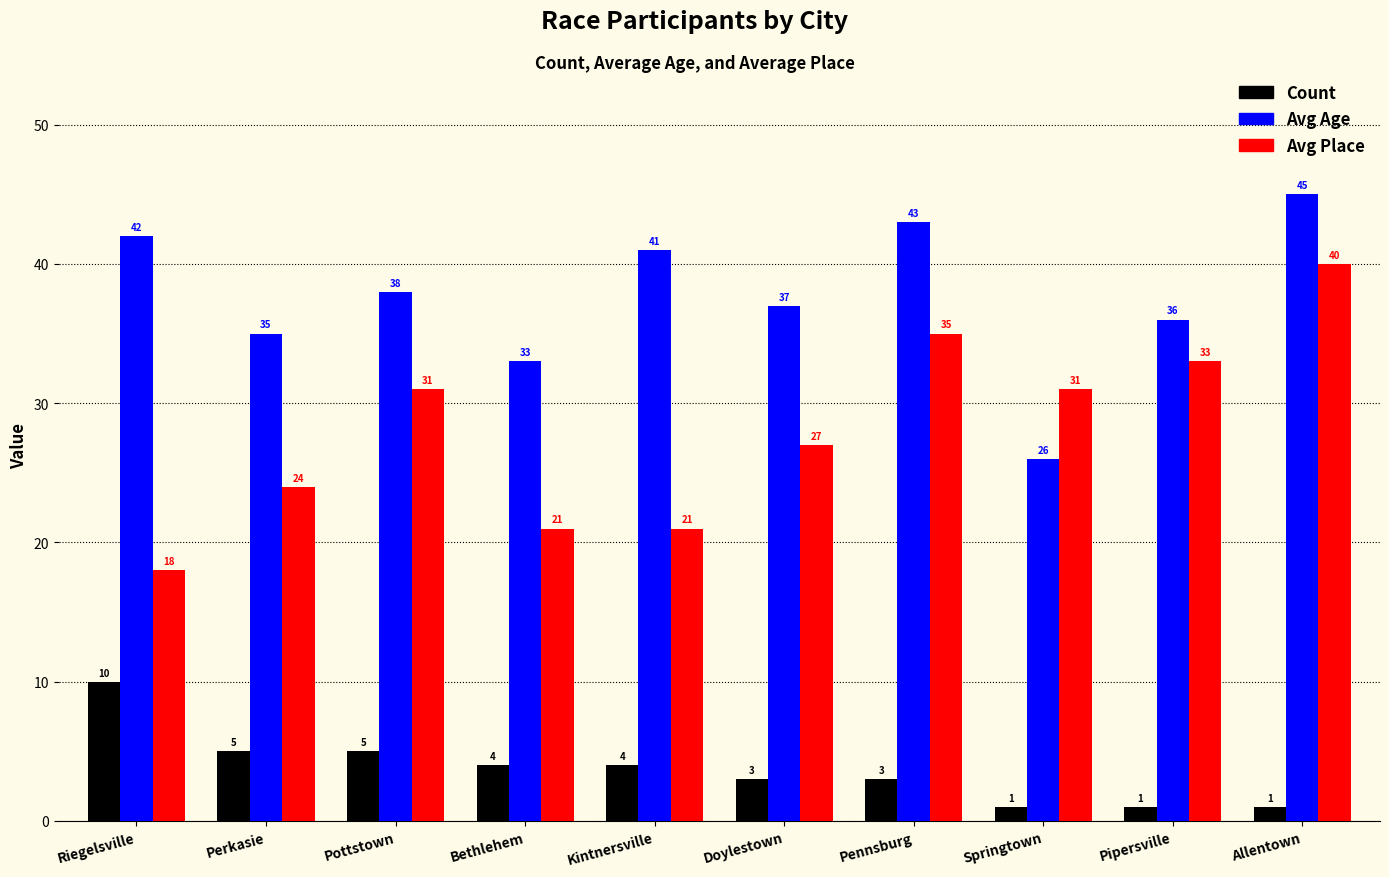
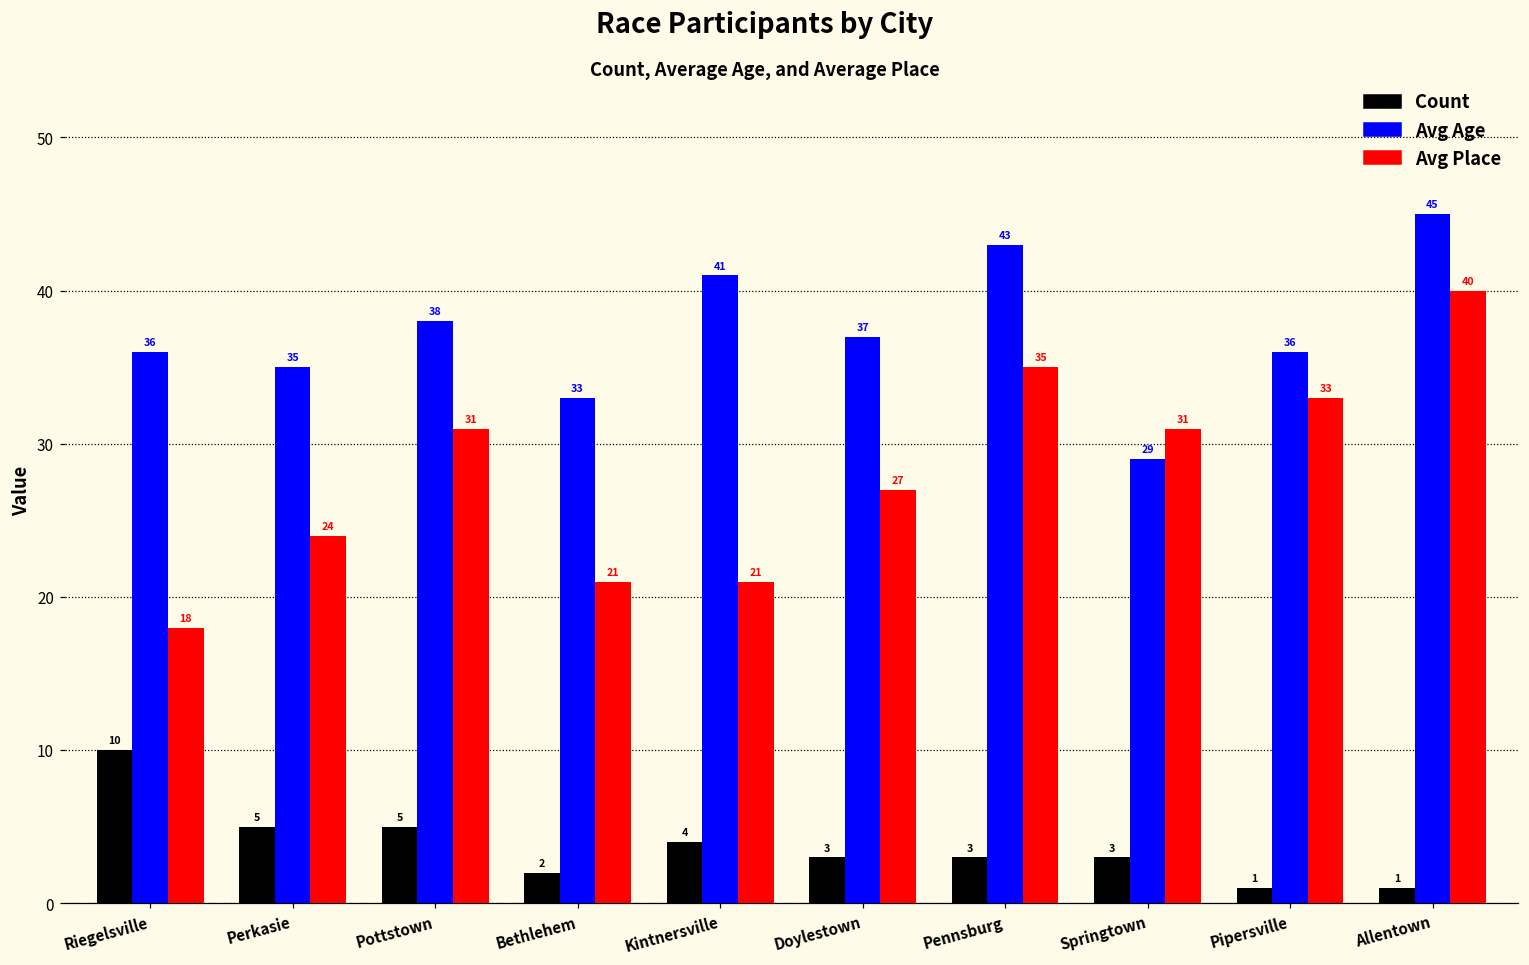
  {
    "Count": {
      "Riegelsville": 10,
      "Perkasie": 5,
      "Pottstown": 5,
-     "Bethlehem": 4,
+     "Bethlehem": 2,
      "Kintnersville": 4,
      "Doylestown": 3,
      "Pennsburg": 3,
-     "Springtown": 1,
+     "Springtown": 3,
      "Pipersville": 1,
      "Allentown": 1
    },
    "Avg Age": {
-     "Riegelsville": 42,
+     "Riegelsville": 36,
      "Perkasie": 35,
      "Pottstown": 38,
      "Bethlehem": 33,
      "Kintnersville": 41,
      "Doylestown": 37,
      "Pennsburg": 43,
-     "Springtown": 26,
+     "Springtown": 29,
      "Pipersville": 36,
      "Allentown": 45
    },
    "Avg Place": {
      "Riegelsville": 18,
      "Perkasie": 24,
      "Pottstown": 31,
      "Bethlehem": 21,
      "Kintnersville": 21,
      "Doylestown": 27,
      "Pennsburg": 35,
      "Springtown": 31,
      "Pipersville": 33,
      "Allentown": 40
    }
  }
